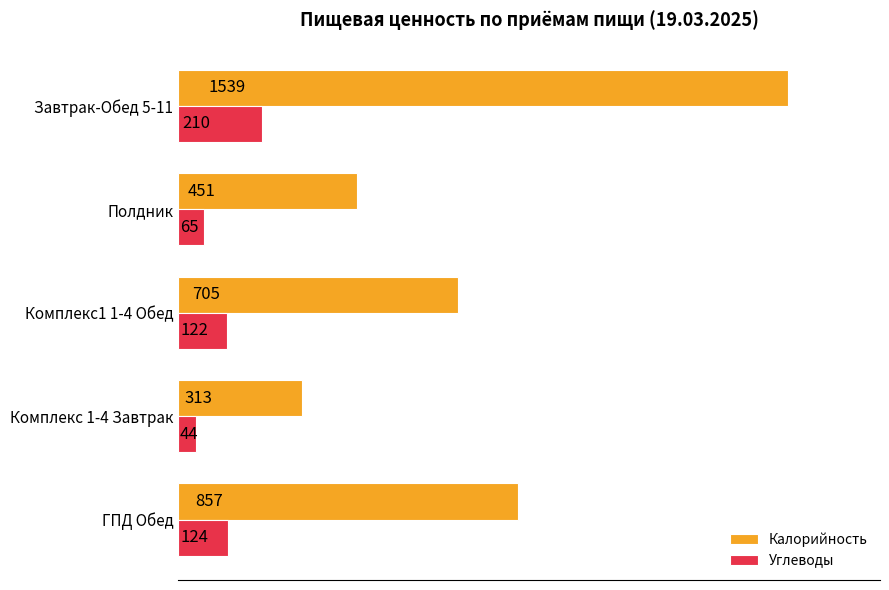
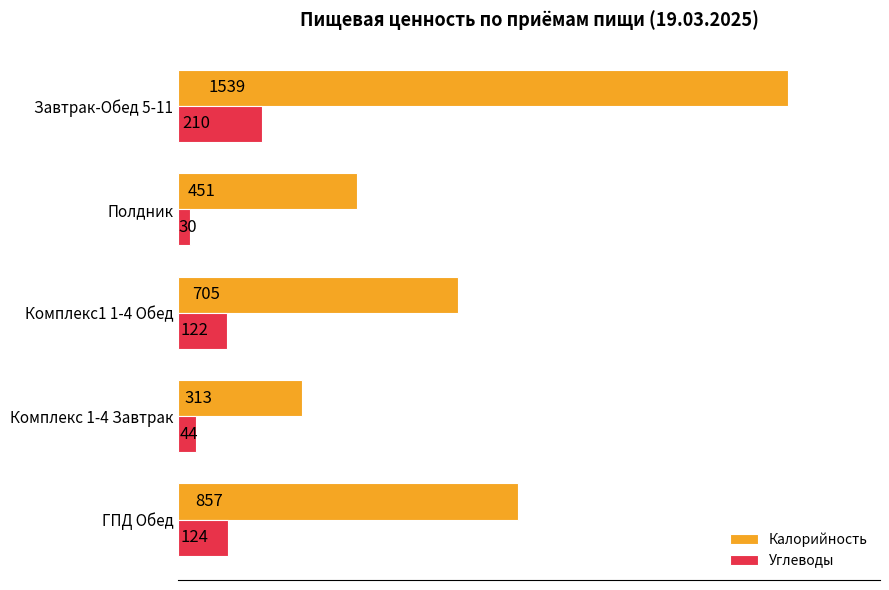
  {
    "Калорийность": {
      "Завтрак-Обед 5-11": 1539,
      "Полдник": 451,
      "Комплекс1 1-4 Обед": 705,
      "Комплекс 1-4 Завтрак": 313,
      "ГПД Обед": 857
    },
    "Углеводы": {
      "Завтрак-Обед 5-11": 210,
-     "Полдник": 65,
+     "Полдник": 30,
      "Комплекс1 1-4 Обед": 122,
      "Комплекс 1-4 Завтрак": 44,
      "ГПД Обед": 124
    }
  }
